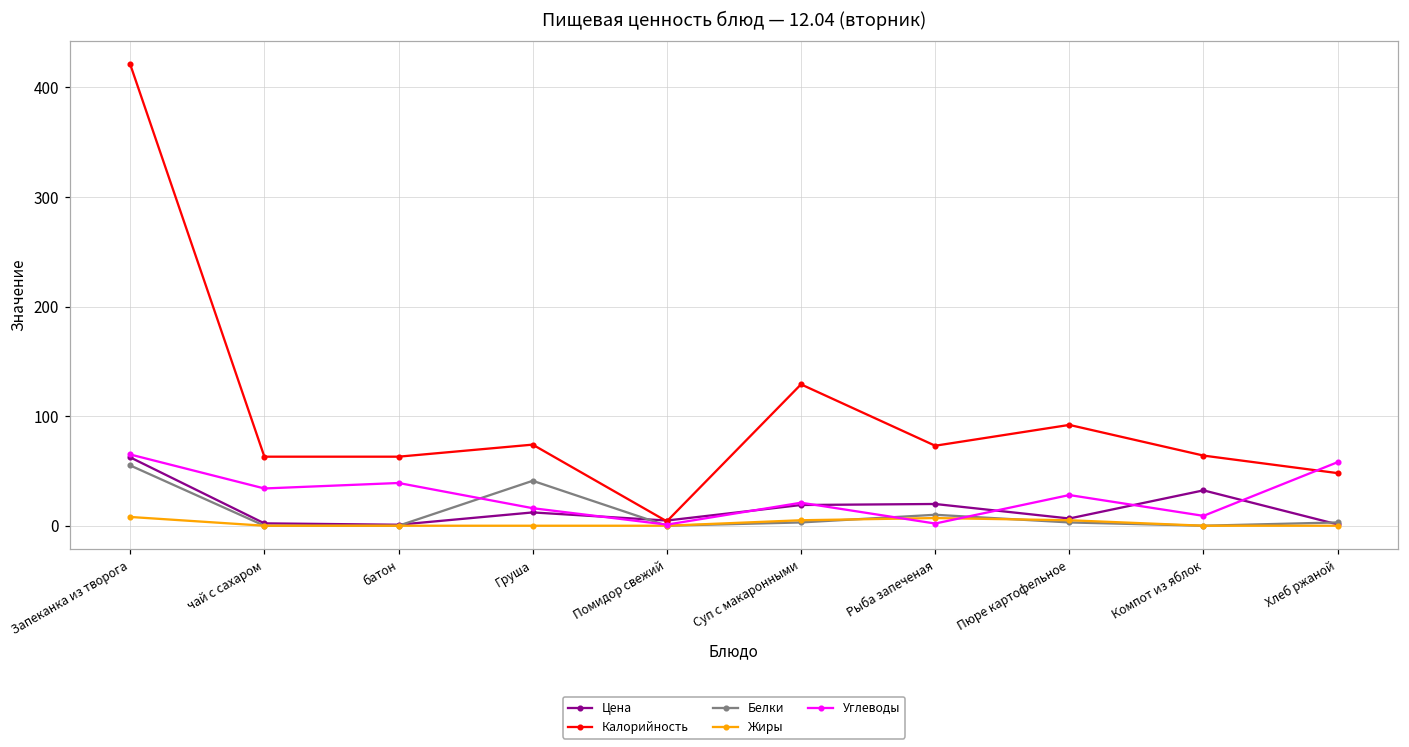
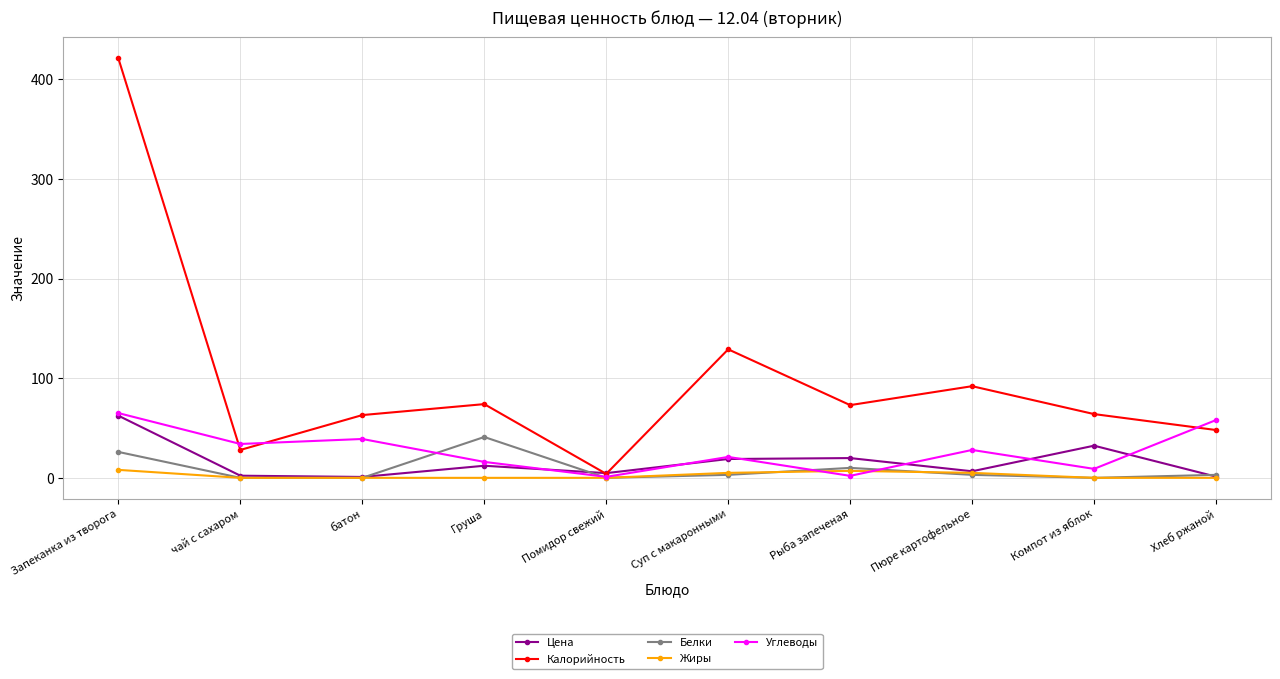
  {
    "Цена": {
      "Запеканка из творога": 60,
      "Груша": 10,
      "Рыба запеченая": 20,
      "Компот из яблок": 30
    },
    "Калорийность": {
      "Запеканка из творога": 420,
-     "чай с сахаром": 60,
+     "чай с сахаром": 30,
      "батон": 60,
      "Груша": 70,
      "Суп с макаронными": 130,
      "Рыба запеченая": 70,
      "Пюре картофельное": 90,
      "Компот из яблок": 60,
      "Хлеб ржаной": 50
    },
    "Белки": {
-     "Запеканка из творога": 60,
+     "Запеканка из творога": 30,
      "Груша": 40,
      "Рыба запеченая": 10
    },
    "Жиры": {
      "Запеканка из творога": 10,
      "Груша": 0,
      "Рыба запеченая": 10
    },
    "Углеводы": {
      "Запеканка из творога": 70,
      "чай с сахаром": 30,
      "батон": 40,
      "Груша": 20,
      "Рыба запеченая": 0,
      "Пюре картофельное": 30,
      "Компот из яблок": 10,
      "Хлеб ржаной": 60
    }
  }
